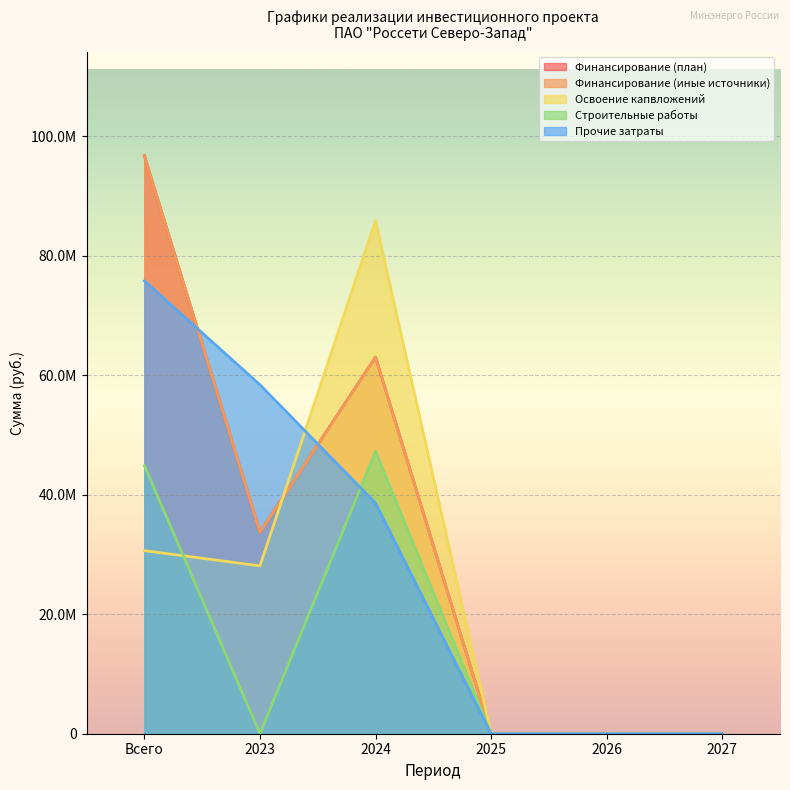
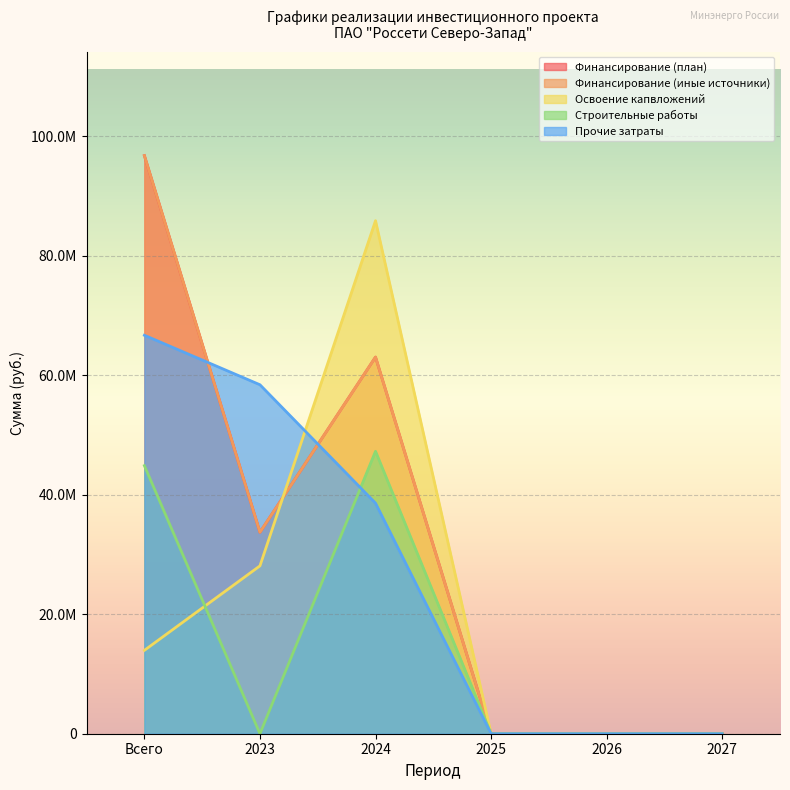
  {
    "Финансирование (иные источники)": {
      "Всего": 97000000,
      "2023": 34000000,
      "2024": 63000000
    },
    "Освоение капвложений": {
-     "Всего": 31000000,
+     "Всего": 14000000,
      "2023": 28000000,
      "2024": 86000000
    },
    "Строительные работы": {
      "Всего": 45000000,
      "2023": 0,
      "2024": 47000000
    },
    "Прочие затраты": {
-     "Всего": 76000000,
+     "Всего": 67000000,
      "2023": 58000000,
      "2024": 39000000
    }
  }
